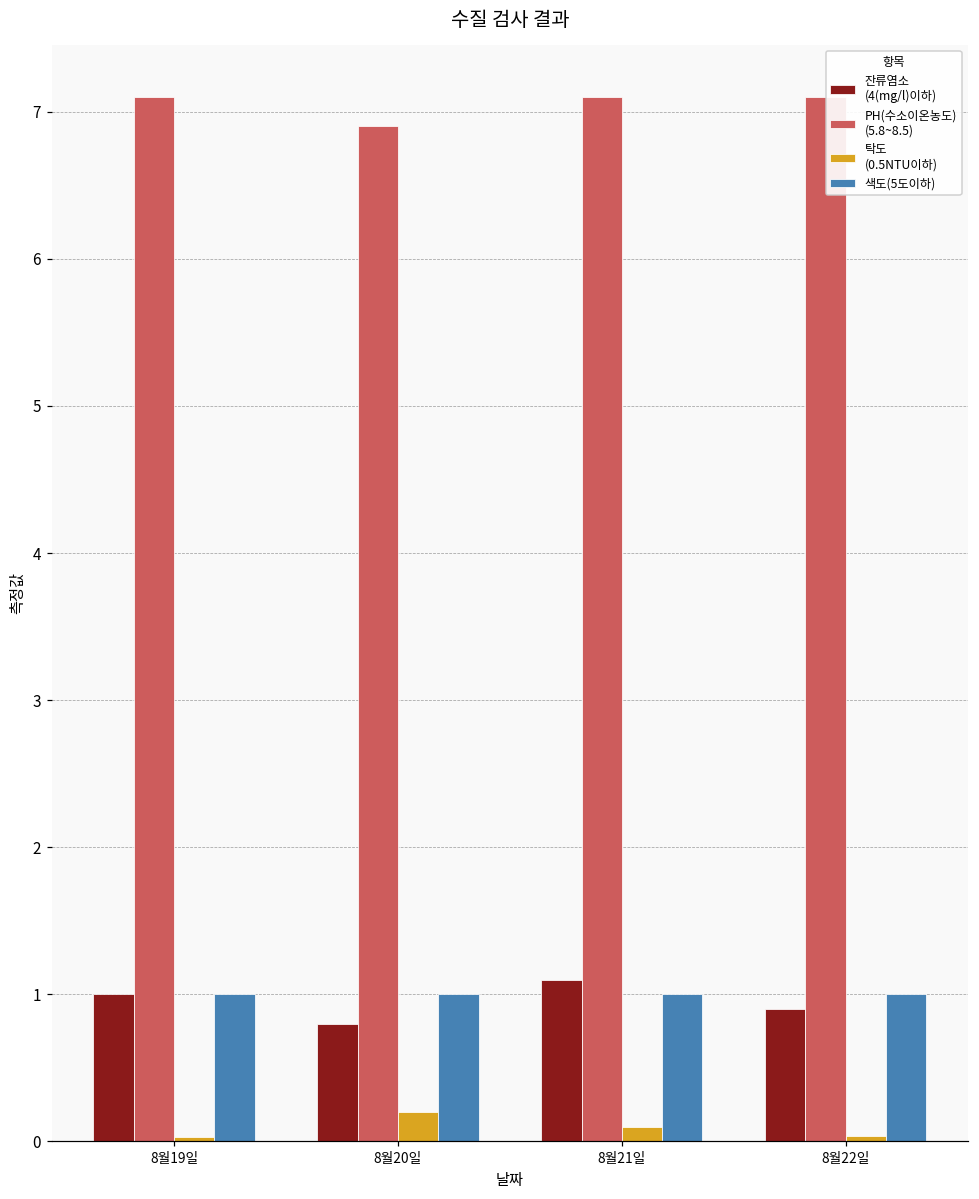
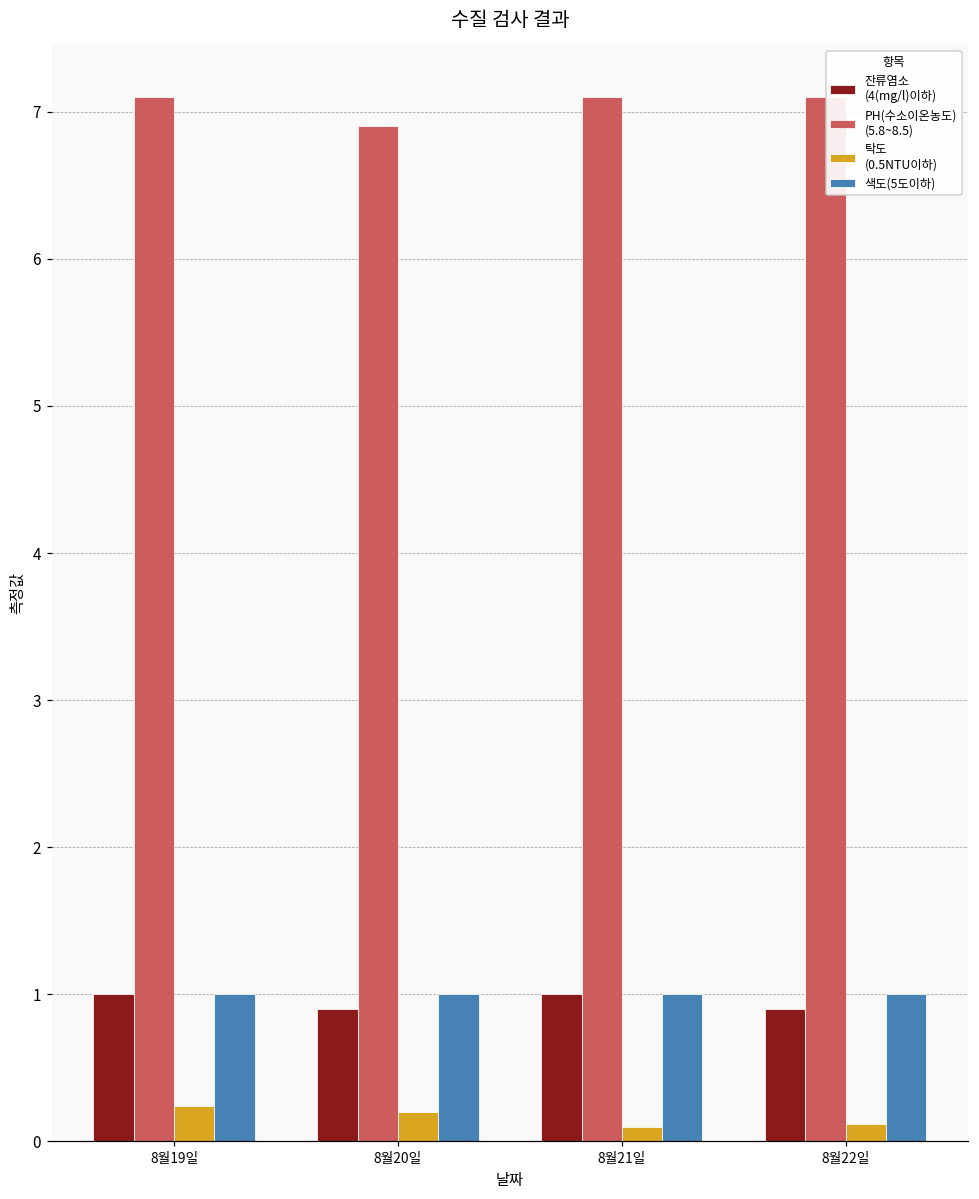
  {
    "잔류염소 (4(mg/l)이하)": {
      "8월19일": 1.0,
-     "8월20일": 0.8,
-     "8월21일": 1.1,
+     "8월20일": 0.9,
+     "8월21일": 1.0,
      "8월22일": 0.9
    },
    "PH(수소이온농도) (5.8~8.5)": {
      "8월19일": 7.10,
      "8월20일": 6.90,
      "8월21일": 7.10
    },
    "탁도 (0.5NTU이하)": {
-     "8월19일": 0.03,
+     "8월19일": 0.24,
      "8월20일": 0.20,
      "8월21일": 0.10,
-     "8월22일": 0.04
+     "8월22일": 0.12
    },
    "색도(5도이하)": {
      "8월19일": 1.00,
      "8월20일": 1.00,
      "8월21일": 1.00,
      "8월22일": 1.00
    }
  }
